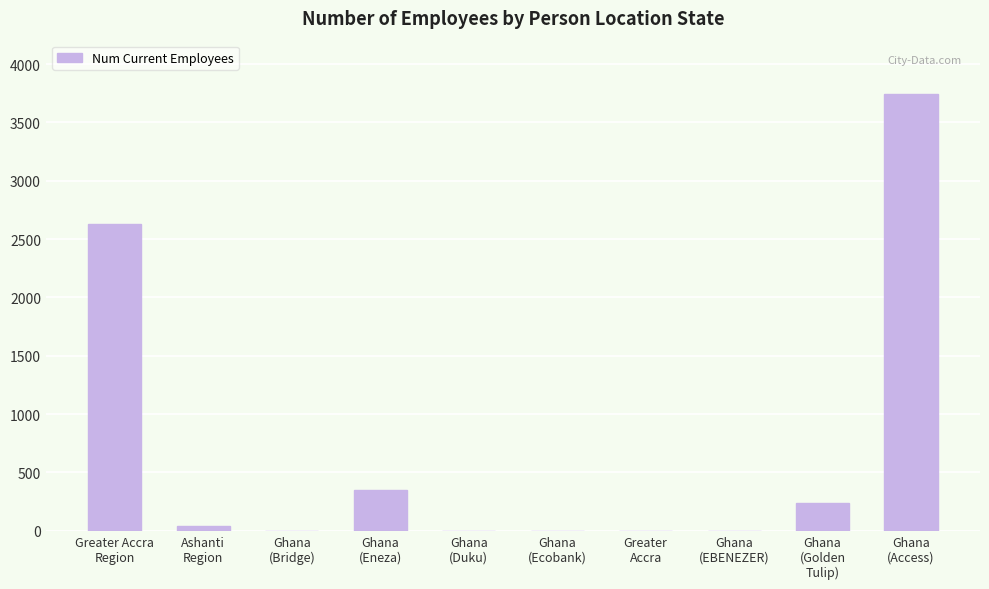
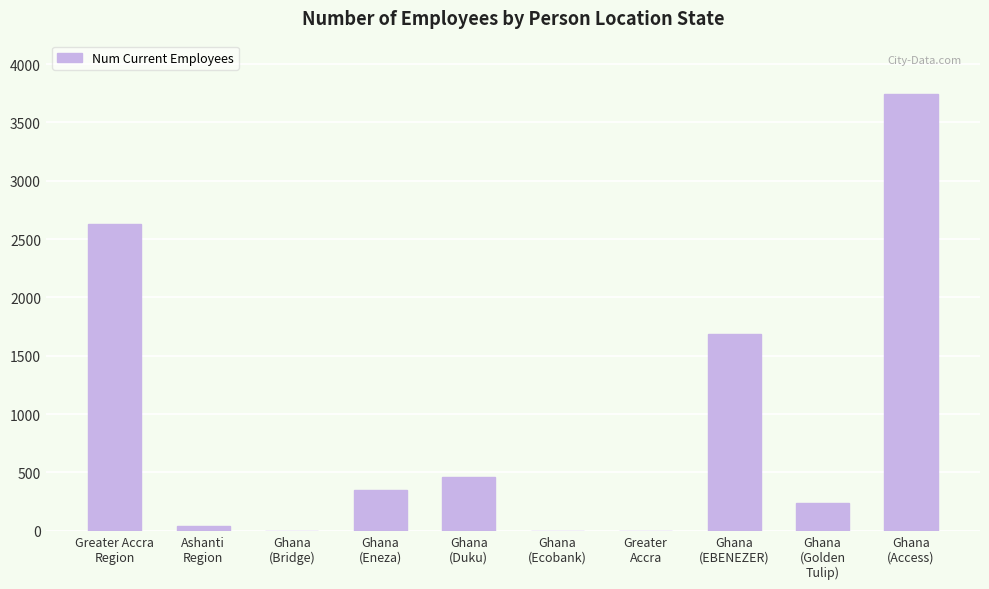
  {
    "Greater Accra Region": 2630,
    "Ashanti Region": 40,
    "Ghana (Bridge)": 0,
    "Ghana (Eneza)": 350,
-   "Ghana (Duku)": 0,
+   "Ghana (Duku)": 460,
    "Ghana (Ecobank)": 0,
    "Greater Accra": 0,
-   "Ghana (EBENEZER)": 0,
+   "Ghana (EBENEZER)": 1680,
    "Ghana (Golden Tulip)": 240,
    "Ghana (Access)": 3750
  }
